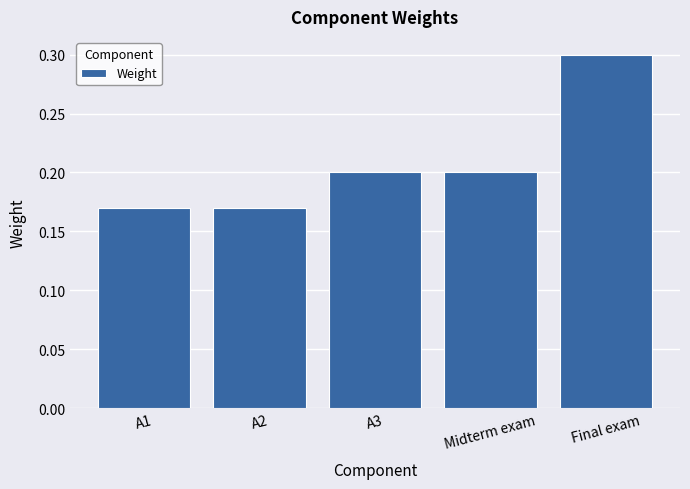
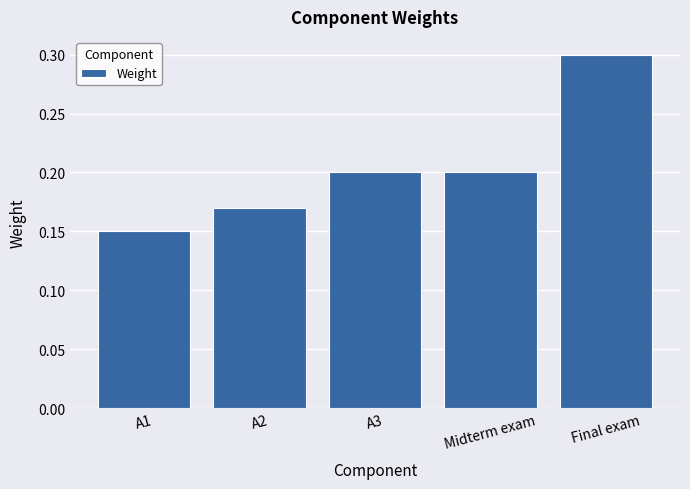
  {
-   "A1": 0.17,
+   "A1": 0.15,
    "A2": 0.17,
    "A3": 0.20,
    "Midterm exam": 0.20,
    "Final exam": 0.30
  }
